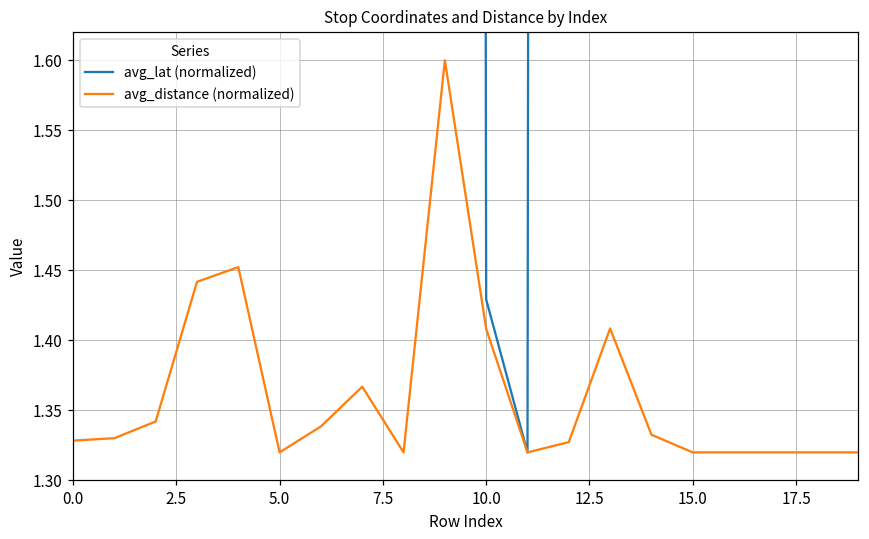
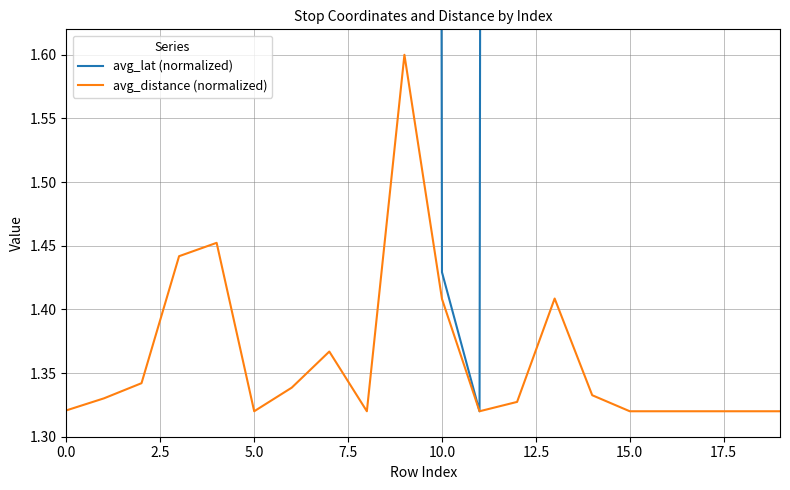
  {
    "avg_lat (normalized)": {
      "10.0": 1.429
    },
    "avg_distance (normalized)": {
-     "0.0": 1.328,
+     "0.0": 1.321,
      "5.0": 1.320,
      "10.0": 1.408,
      "15.0": 1.320
    }
  }
